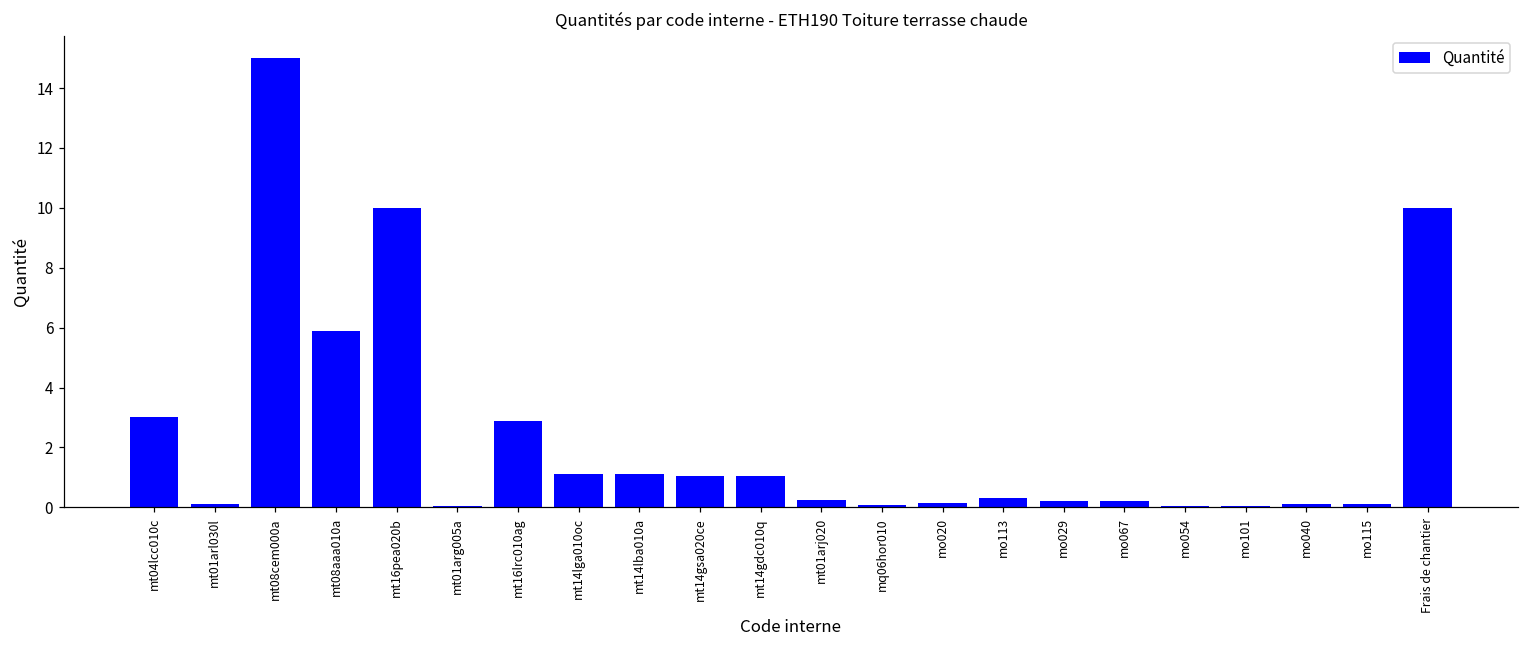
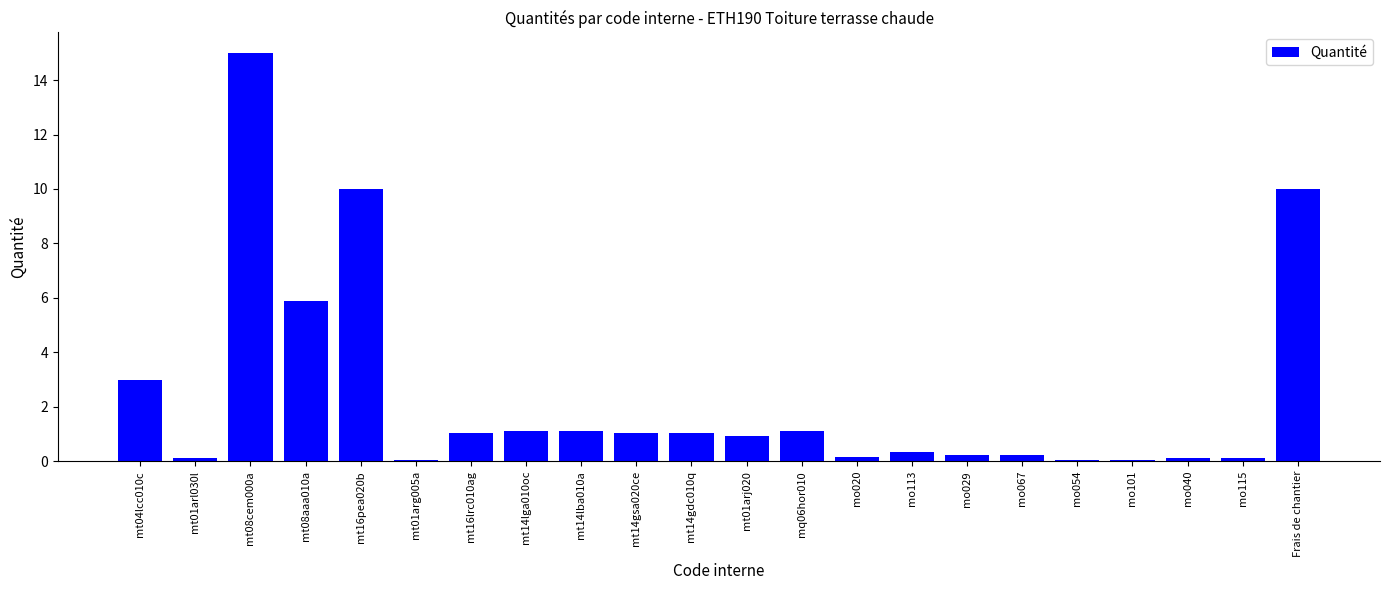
  {
    "mt04lcc010c": 3.0,
    "mt01arl030l": 0.1,
    "mt08cem000a": 15.0,
    "mt08aaa010a": 5.9,
    "mt16pea020b": 10.0,
-   "mt16lrc010ag": 2.9,
+   "mt16lrc010ag": 1.1,
    "mt14lga010oc": 1.1,
    "mt14lba010a": 1.1,
    "mt14gsa020ce": 1.1,
    "mt14gdc010q": 1.1,
-   "mt01arj020": 0.3,
-   "mq06hor010": 0.1,
+   "mt01arj020": 0.9,
+   "mq06hor010": 1.1,
    "mo020": 0.2,
    "mo113": 0.3,
    "mo029": 0.2,
    "mo067": 0.2,
    "mo040": 0.1,
    "mo115": 0.1,
    "Frais de chantier": 10.0
  }
